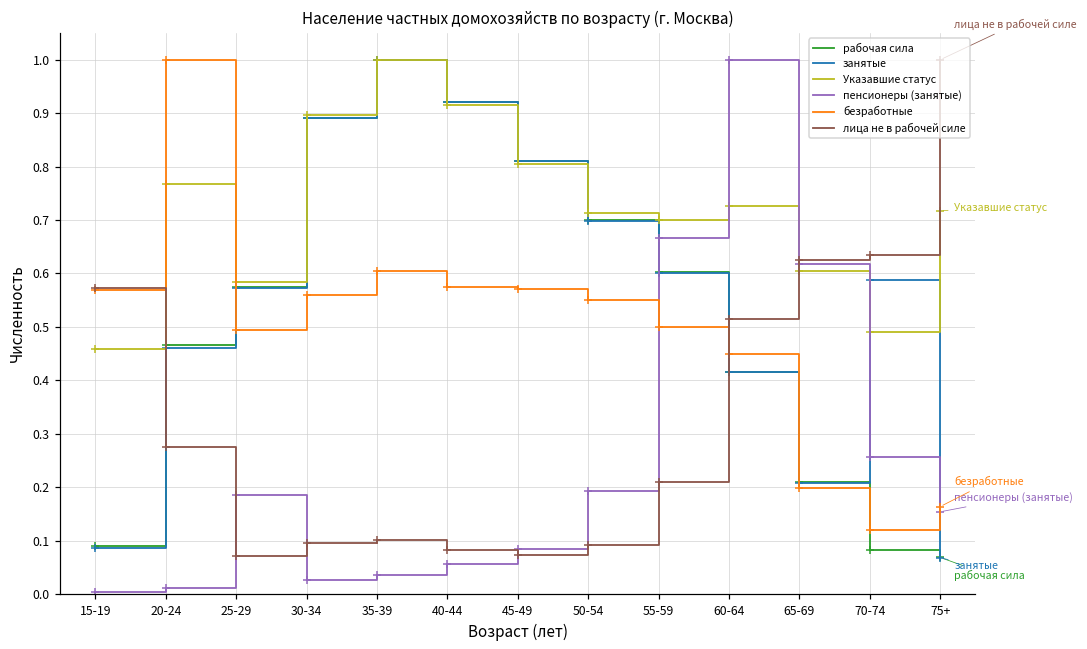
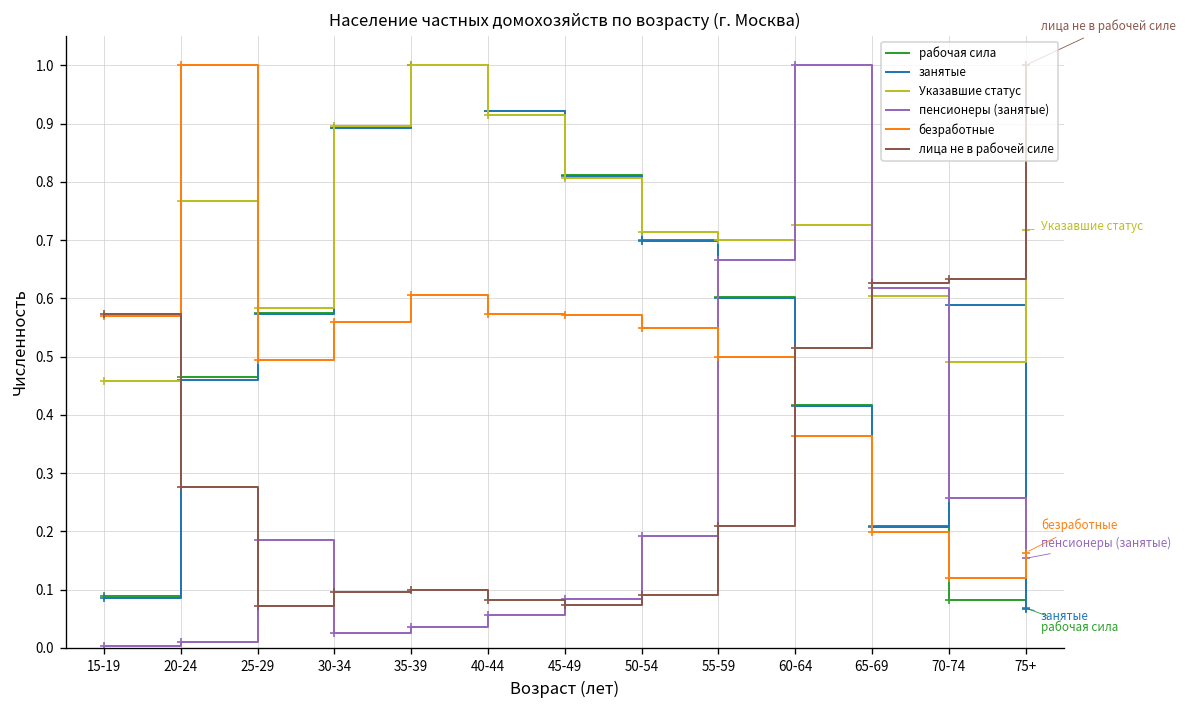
  {
    "рабочая сила": {
      "70-74": 0.08
    },
    "занятые": {
      "70-74": 0.59
    },
    "Указавшие статус": {
      "15-19": 0.46,
      "20-24": 0.77,
      "25-29": 0.58,
      "40-44": 0.91,
      "50-54": 0.71,
      "55-59": 0.70,
      "60-64": 0.73,
      "65-69": 0.60,
      "70-74": 0.49,
      "75+": 0.72
    },
    "пенсионеры (занятые)": {
      "15-19": 0.00,
      "20-24": 0.01,
      "25-29": 0.19,
      "30-34": 0.03,
      "35-39": 0.04,
      "40-44": 0.06,
      "45-49": 0.08,
      "50-54": 0.19,
      "55-59": 0.67,
      "60-64": 1.00,
      "65-69": 0.62,
      "70-74": 0.26,
      "75+": 0.15
    },
    "безработные": {
      "20-24": 1.00,
      "25-29": 0.49,
      "30-34": 0.56,
      "35-39": 0.60,
      "40-44": 0.57,
      "45-49": 0.57,
      "50-54": 0.55,
      "55-59": 0.50,
-     "60-64": 0.45,
+     "60-64": 0.36,
      "65-69": 0.20,
      "70-74": 0.12,
      "75+": 0.16
    },
    "лица не в рабочей силе": {
      "20-24": 0.28,
      "25-29": 0.07,
      "30-34": 0.10,
      "35-39": 0.10,
      "40-44": 0.08,
      "45-49": 0.07,
      "50-54": 0.09,
      "55-59": 0.21,
      "60-64": 0.51,
      "65-69": 0.63,
      "70-74": 0.63
    }
  }
